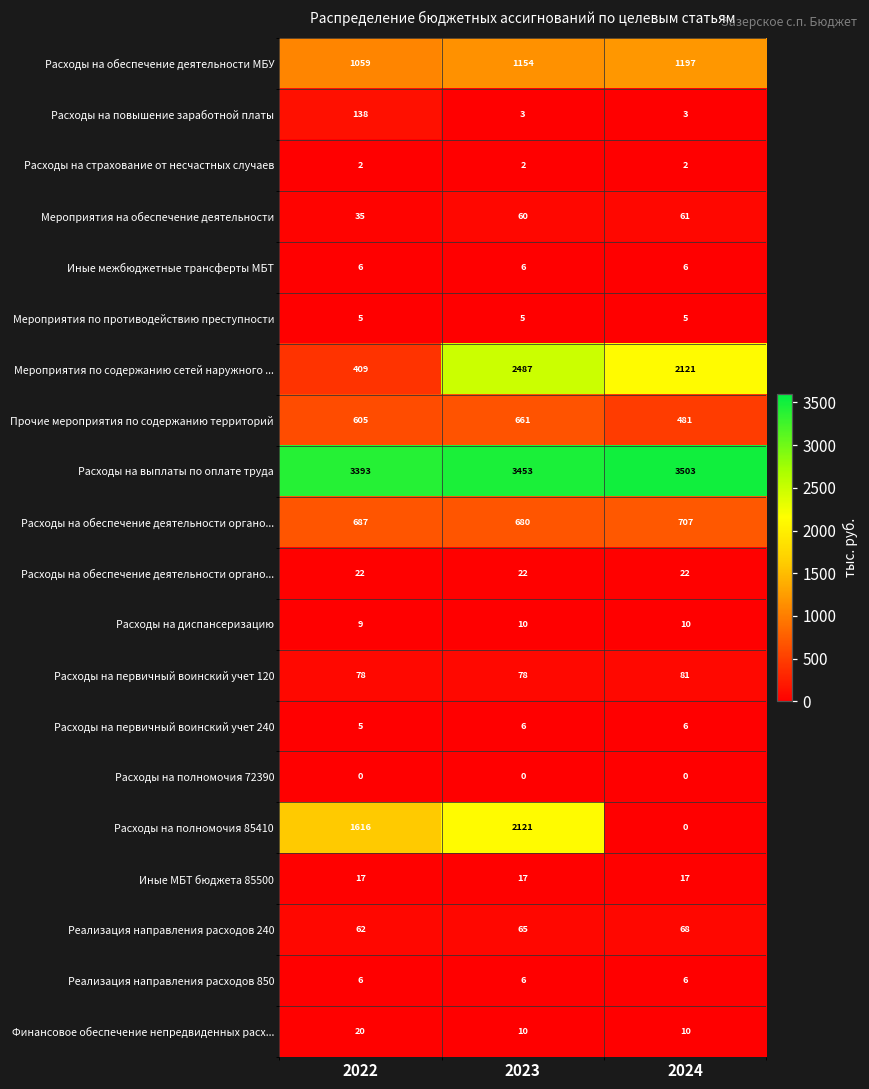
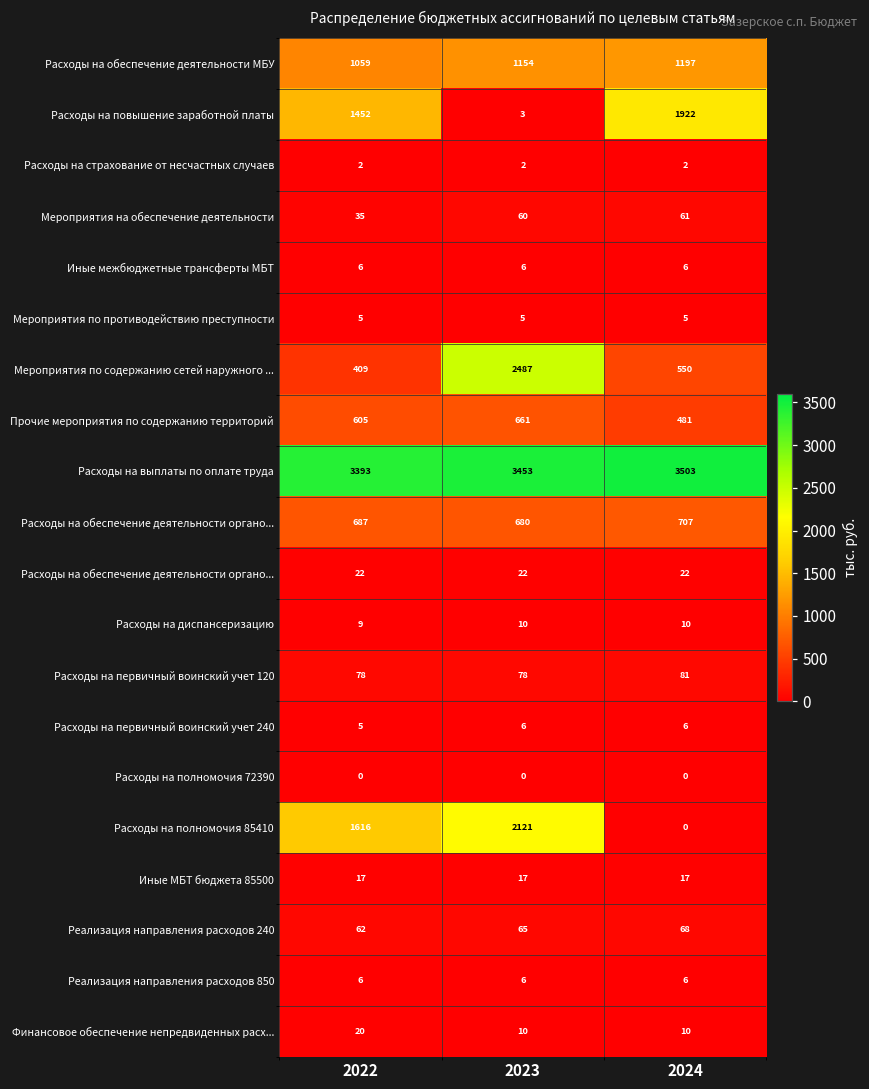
  {
    "Расходы на обеспечение деятельности МБУ": {
      "2022": 1059,
      "2023": 1154,
      "2024": 1197
    },
    "Расходы на повышение заработной платы": {
-     "2022": 138,
+     "2022": 1452,
      "2023": 3,
-     "2024": 3
+     "2024": 1922
    },
    "Расходы на страхование от несчастных случаев": {
      "2022": 2,
      "2023": 2,
      "2024": 2
    },
    "Мероприятия на обеспечение деятельности": {
      "2022": 35,
      "2023": 60,
      "2024": 61
    },
    "Иные межбюджетные трансферты МБТ": {
      "2022": 6,
      "2023": 6,
      "2024": 6
    },
    "Мероприятия по противодействию преступности": {
      "2022": 5,
      "2023": 5,
      "2024": 5
    },
    "Мероприятия по содержанию сетей наружного ...": {
      "2022": 409,
      "2023": 2487,
-     "2024": 2121
+     "2024": 550
    },
    "Прочие мероприятия по содержанию территорий": {
      "2022": 605,
      "2023": 661,
      "2024": 481
    },
    "Расходы на выплаты по оплате труда": {
      "2022": 3393,
      "2023": 3453,
      "2024": 3503
    },
    "Расходы на диспансеризацию": {
      "2022": 9,
      "2023": 10,
      "2024": 10
    },
    "Расходы на первичный воинский учет 120": {
      "2022": 78,
      "2023": 78,
      "2024": 81
    },
    "Расходы на первичный воинский учет 240": {
      "2022": 5,
      "2023": 6,
      "2024": 6
    },
    "Расходы на полномочия 72390": {
      "2022": 0,
      "2023": 0,
      "2024": 0
    },
    "Расходы на полномочия 85410": {
      "2022": 1616,
      "2023": 2121,
      "2024": 0
    },
    "Иные МБТ бюджета 85500": {
      "2022": 17,
      "2023": 17,
      "2024": 17
    },
    "Реализация направления расходов 240": {
      "2022": 62,
      "2023": 65,
      "2024": 68
    },
    "Реализация направления расходов 850": {
      "2022": 6,
      "2023": 6,
      "2024": 6
    },
    "Финансовое обеспечение непредвиденных расх...": {
      "2022": 20,
      "2023": 10,
      "2024": 10
    }
  }
